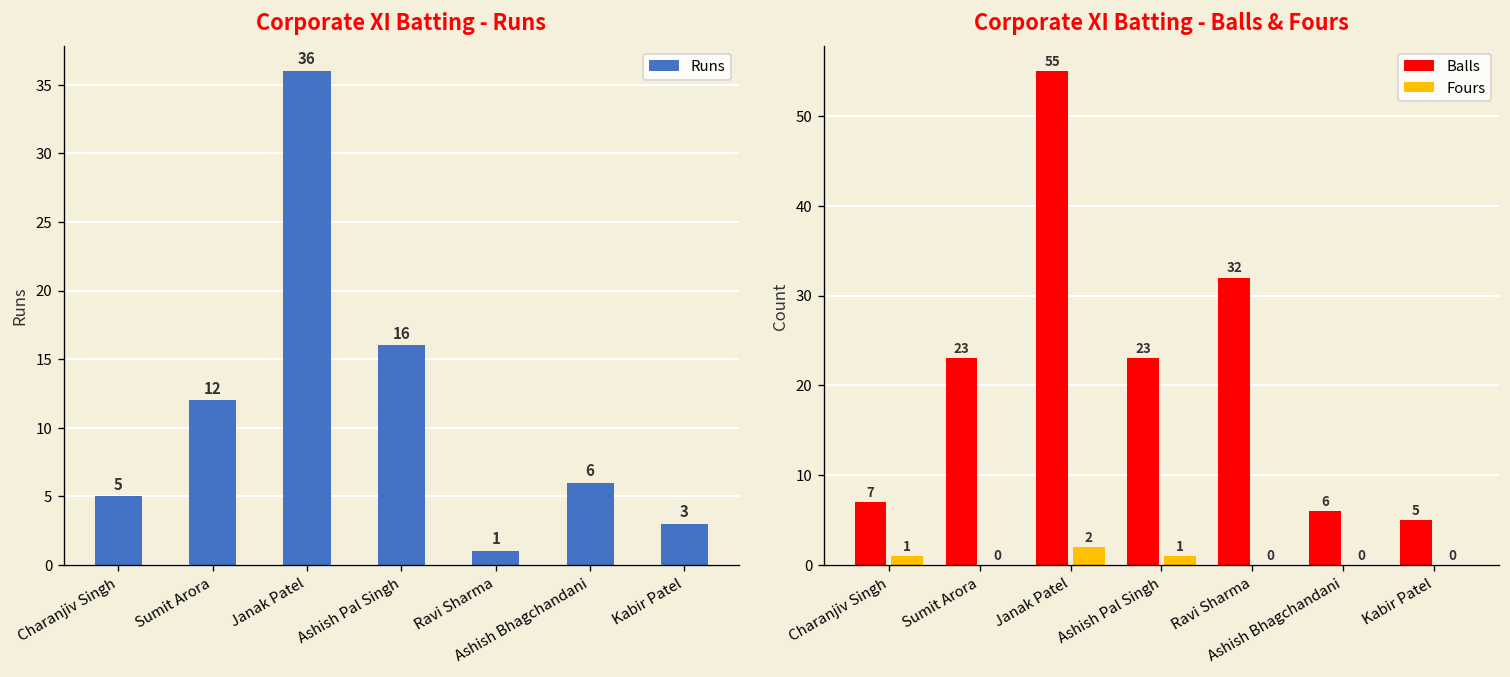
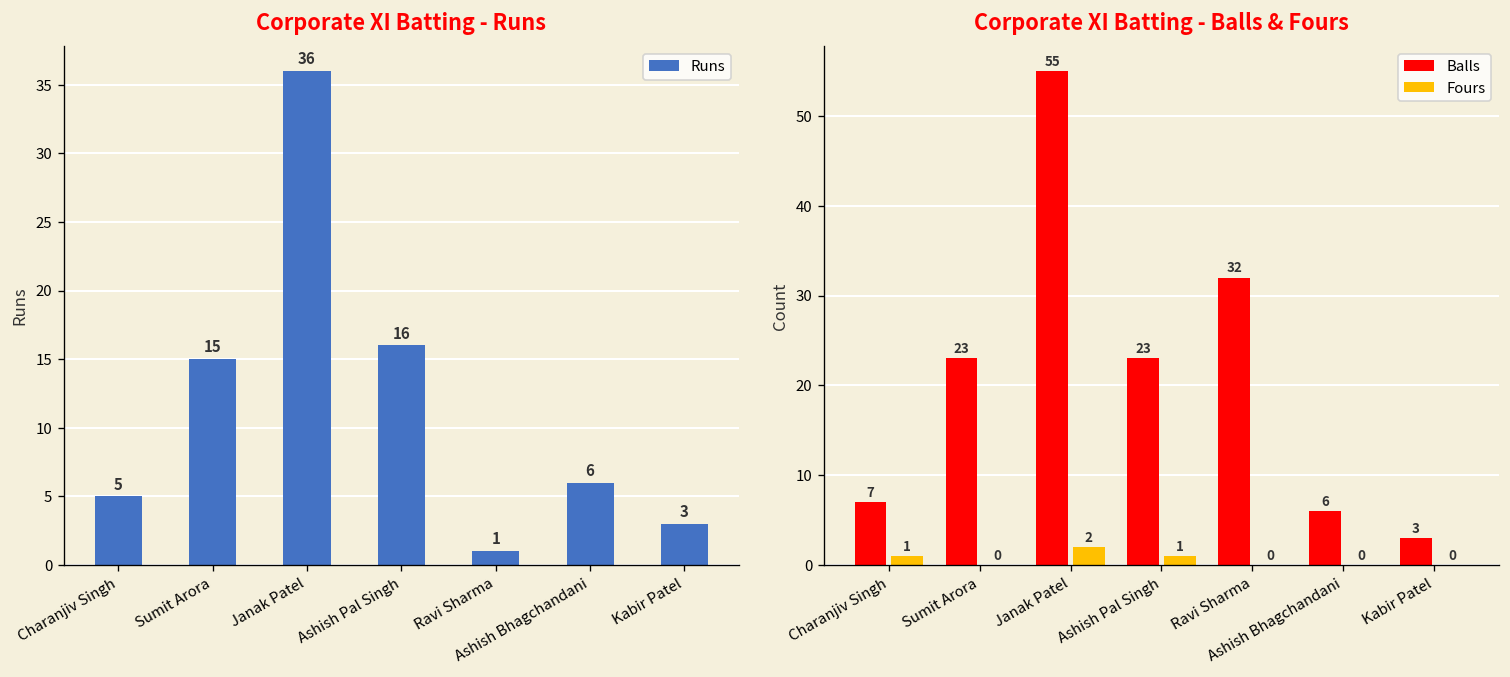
  {
    "Corporate XI Batting - Runs": {
      "Charanjiv Singh": 5,
-     "Sumit Arora": 12,
+     "Sumit Arora": 15,
      "Janak Patel": 36,
      "Ashish Pal Singh": 16,
      "Ravi Sharma": 1,
      "Ashish Bhagchandani": 6,
      "Kabir Patel": 3
    },
    "Corporate XI Batting - Balls & Fours": {
      "Balls": {
        "Charanjiv Singh": 7,
        "Sumit Arora": 23,
        "Janak Patel": 55,
        "Ashish Pal Singh": 23,
        "Ravi Sharma": 32,
        "Ashish Bhagchandani": 6,
-       "Kabir Patel": 5
+       "Kabir Patel": 3
      },
      "Fours": {
        "Charanjiv Singh": 1,
        "Sumit Arora": 0,
        "Janak Patel": 2,
        "Ashish Pal Singh": 1,
        "Ravi Sharma": 0,
        "Ashish Bhagchandani": 0,
        "Kabir Patel": 0
      }
    }
  }
